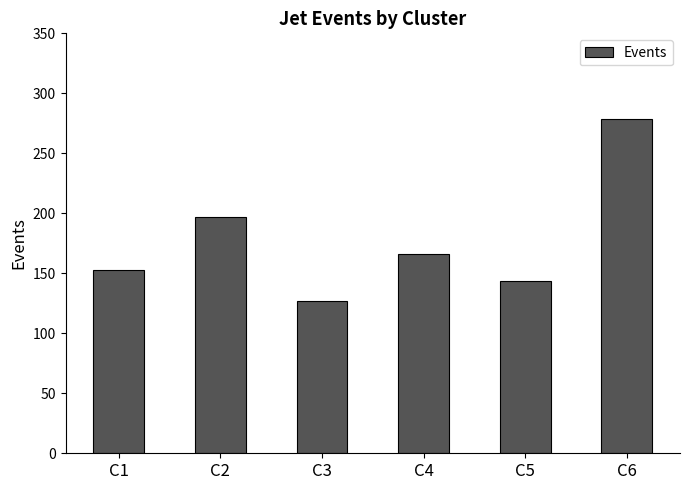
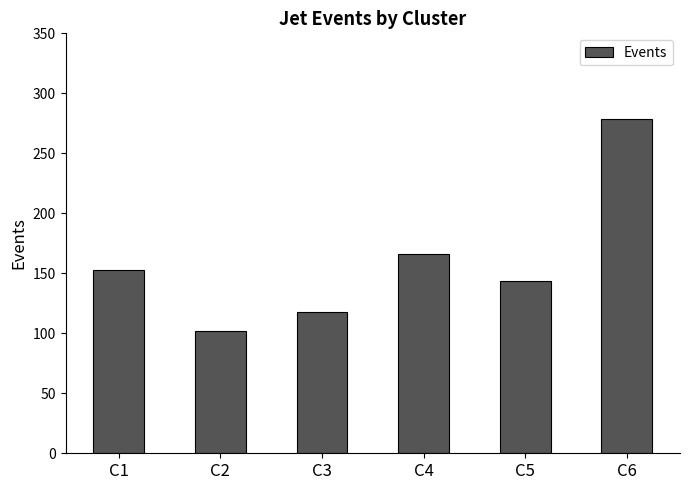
  {
    "C1": 153,
-   "C2": 197,
-   "C3": 127,
+   "C2": 102,
+   "C3": 118,
    "C4": 166,
    "C5": 144,
    "C6": 279
  }
